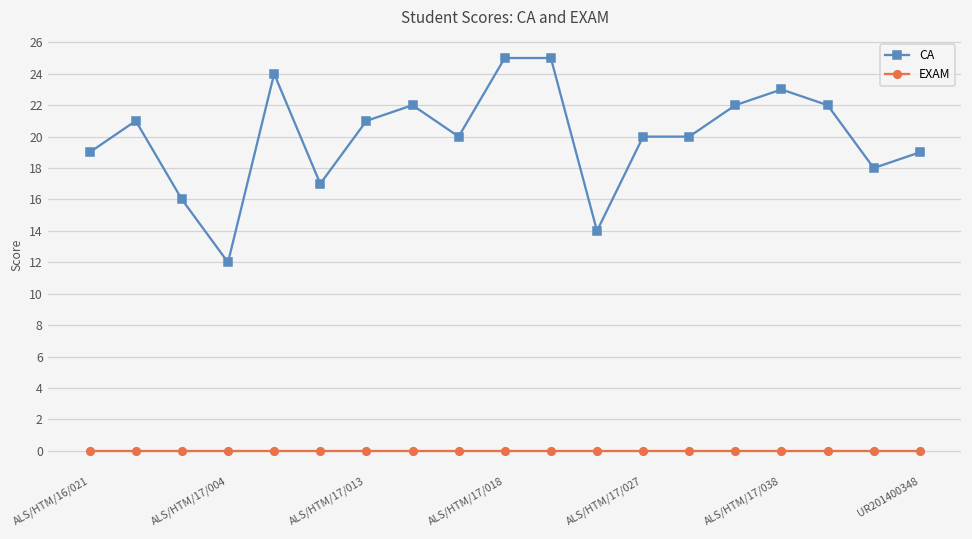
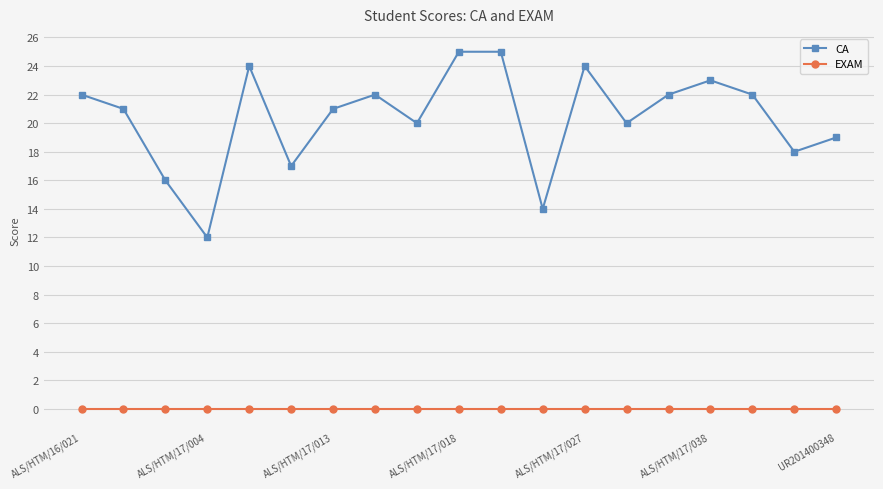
  {
    "CA": {
-     "ALS/HTM/16/021": 19,
+     "ALS/HTM/16/021": 22,
      "ALS/HTM/17/004": 12,
      "ALS/HTM/17/013": 21,
      "ALS/HTM/17/018": 25,
-     "ALS/HTM/17/027": 20,
+     "ALS/HTM/17/027": 24,
      "ALS/HTM/17/038": 23,
      "UR201400348": 19
    },
    "EXAM": {
      "ALS/HTM/16/021": 0,
      "ALS/HTM/17/004": 0,
      "ALS/HTM/17/013": 0,
      "ALS/HTM/17/018": 0,
      "ALS/HTM/17/027": 0,
      "ALS/HTM/17/038": 0,
      "UR201400348": 0
    }
  }
